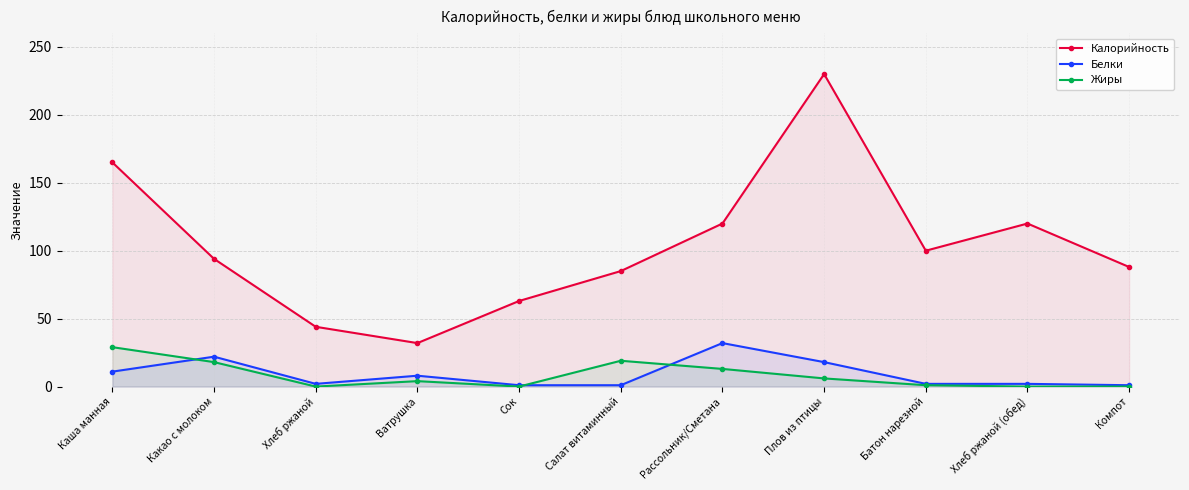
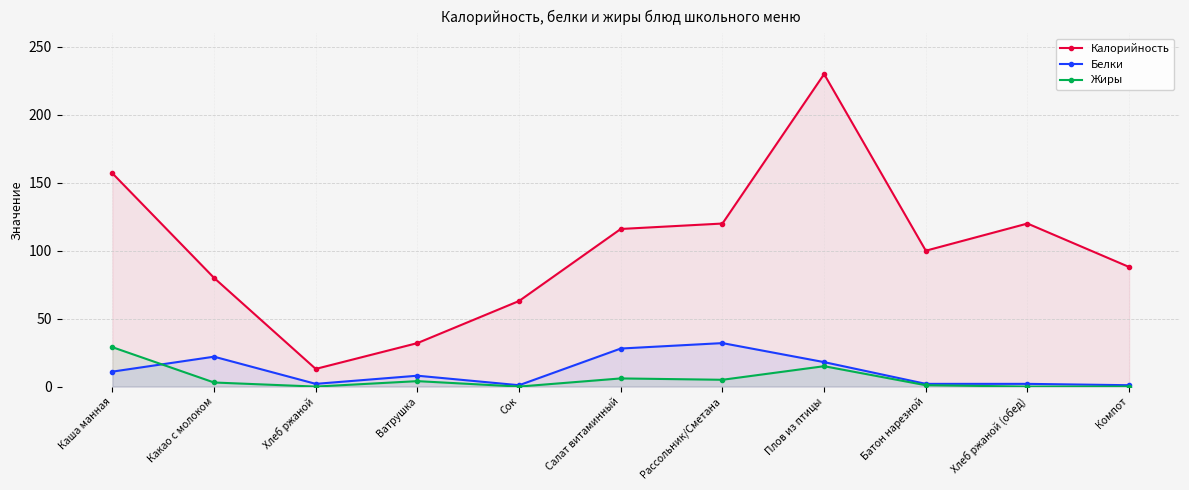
  {
    "Калорийность": {
-     "Каша манная": 165,
-     "Какао с молоком": 94,
-     "Хлеб ржаной": 44,
+     "Каша манная": 157,
+     "Какао с молоком": 80,
+     "Хлеб ржаной": 13,
      "Ватрушка": 32,
      "Сок": 63,
-     "Салат витаминный": 85,
+     "Салат витаминный": 116,
      "Рассольник/Сметана": 120,
      "Плов из птицы": 230,
      "Батон нарезной": 100,
      "Хлеб ржаной (обед)": 120,
      "Компот": 88
    },
    "Белки": {
      "Каша манная": 11,
      "Какао с молоком": 22,
      "Хлеб ржаной": 2,
      "Ватрушка": 8,
-     "Салат витаминный": 1,
+     "Салат витаминный": 28,
      "Рассольник/Сметана": 32,
      "Плов из птицы": 18,
      "Хлеб ржаной (обед)": 2
    },
    "Жиры": {
      "Каша манная": 29,
-     "Какао с молоком": 18,
+     "Какао с молоком": 3,
      "Хлеб ржаной": 0,
      "Ватрушка": 4,
-     "Салат витаминный": 19,
-     "Рассольник/Сметана": 13,
-     "Плов из птицы": 6,
+     "Салат витаминный": 6,
+     "Рассольник/Сметана": 5,
+     "Плов из птицы": 15,
      "Хлеб ржаной (обед)": 0
    }
  }
